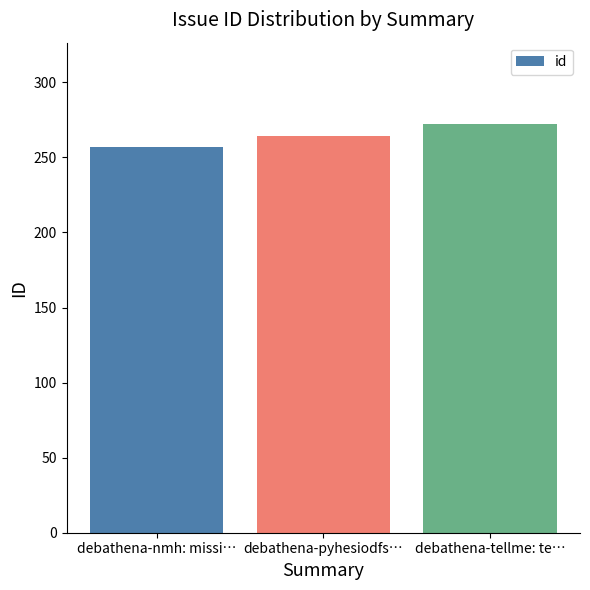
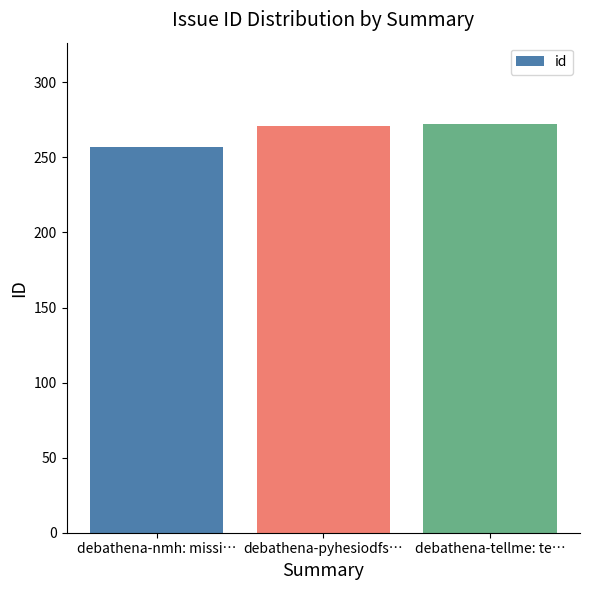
  {
    "debathena-nmh: missi…": 257,
-   "debathena-pyhesiodfs…": 264,
+   "debathena-pyhesiodfs…": 271,
    "debathena-tellme: te…": 272
  }
